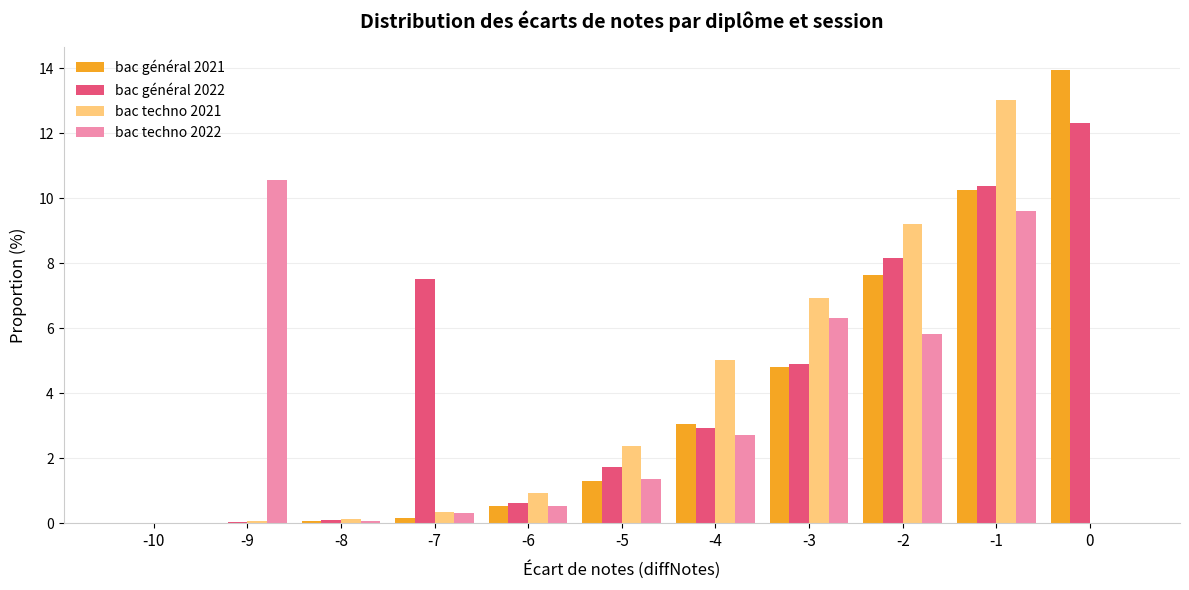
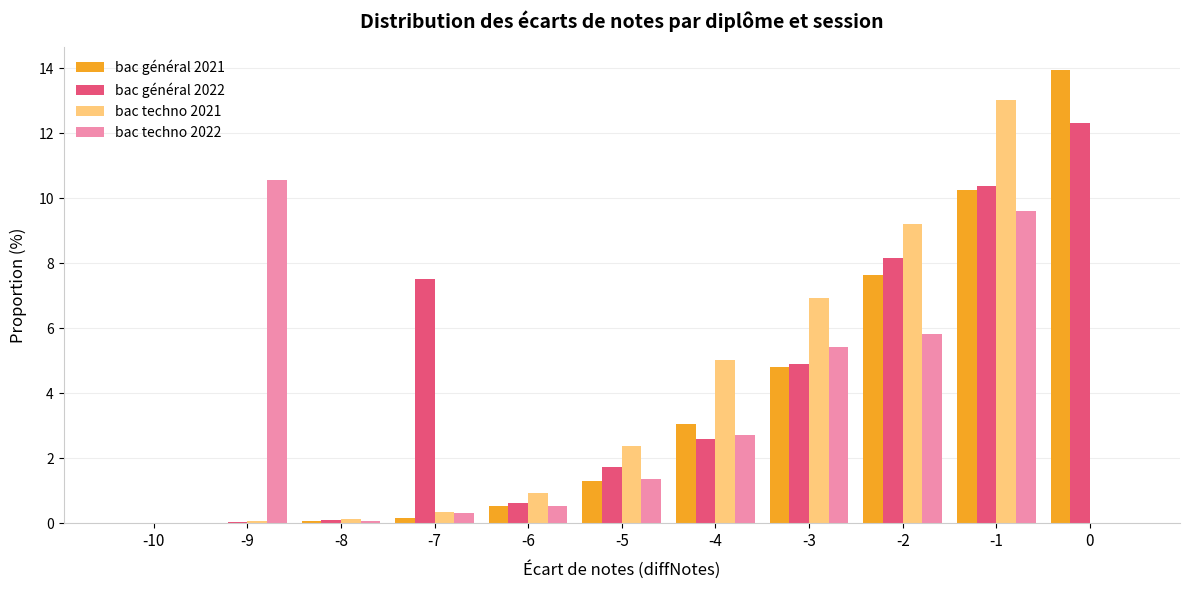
  {
    "bac général 2021": {
      "-7": 0.2,
      "-6": 0.5,
      "-5": 1.3,
      "-4": 3.0,
      "-3": 4.8,
      "-2": 7.6,
      "-1": 10.3,
      "0": 14.0
    },
    "bac général 2022": {
      "-8": 0.1,
      "-7": 7.5,
      "-6": 0.6,
      "-5": 1.7,
-     "-4": 2.9,
+     "-4": 2.6,
      "-3": 4.9,
      "-2": 8.2,
      "-1": 10.4,
      "0": 12.3
    },
    "bac techno 2021": {
      "-10": 0.0,
      "-8": 0.1,
      "-7": 0.3,
      "-6": 0.9,
      "-5": 2.4,
      "-4": 5.0,
      "-3": 6.9,
      "-2": 9.2,
      "-1": 13.0,
      "0": 0.0
    },
    "bac techno 2022": {
      "-10": 0.0,
      "-9": 10.6,
      "-7": 0.3,
      "-6": 0.5,
      "-5": 1.4,
      "-4": 2.7,
-     "-3": 6.3,
+     "-3": 5.4,
      "-2": 5.8,
      "-1": 9.6,
      "0": 0.0
    }
  }
